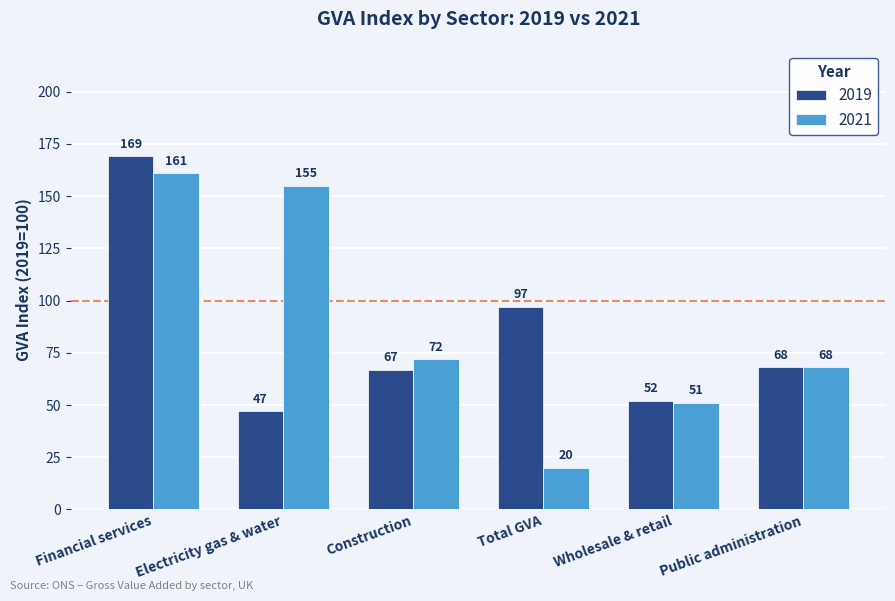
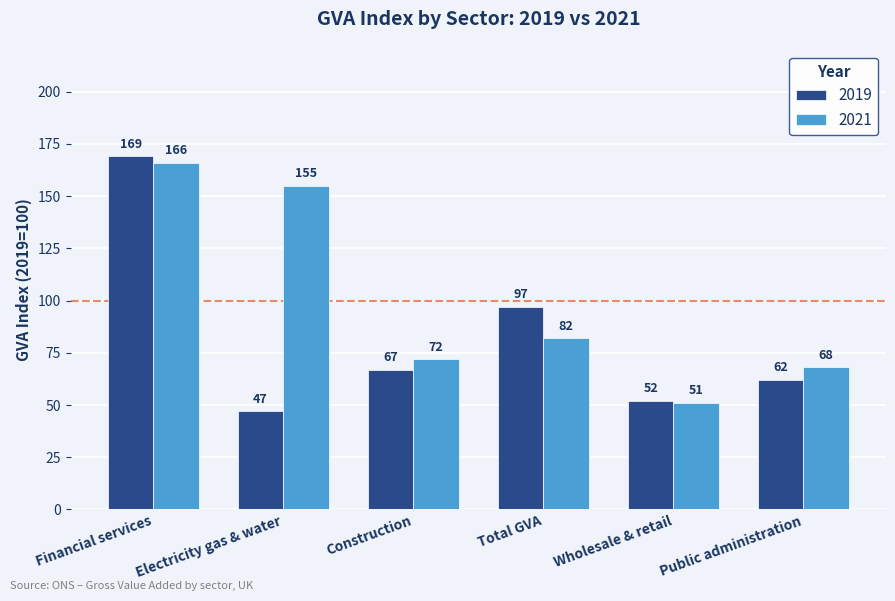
  {
    "2019": {
      "Financial services": 169,
      "Electricity gas & water": 47,
      "Construction": 67,
      "Total GVA": 97,
      "Wholesale & retail": 52,
-     "Public administration": 68
+     "Public administration": 62
    },
    "2021": {
-     "Financial services": 161,
+     "Financial services": 166,
      "Electricity gas & water": 155,
      "Construction": 72,
-     "Total GVA": 20,
+     "Total GVA": 82,
      "Wholesale & retail": 51,
      "Public administration": 68
    }
  }
